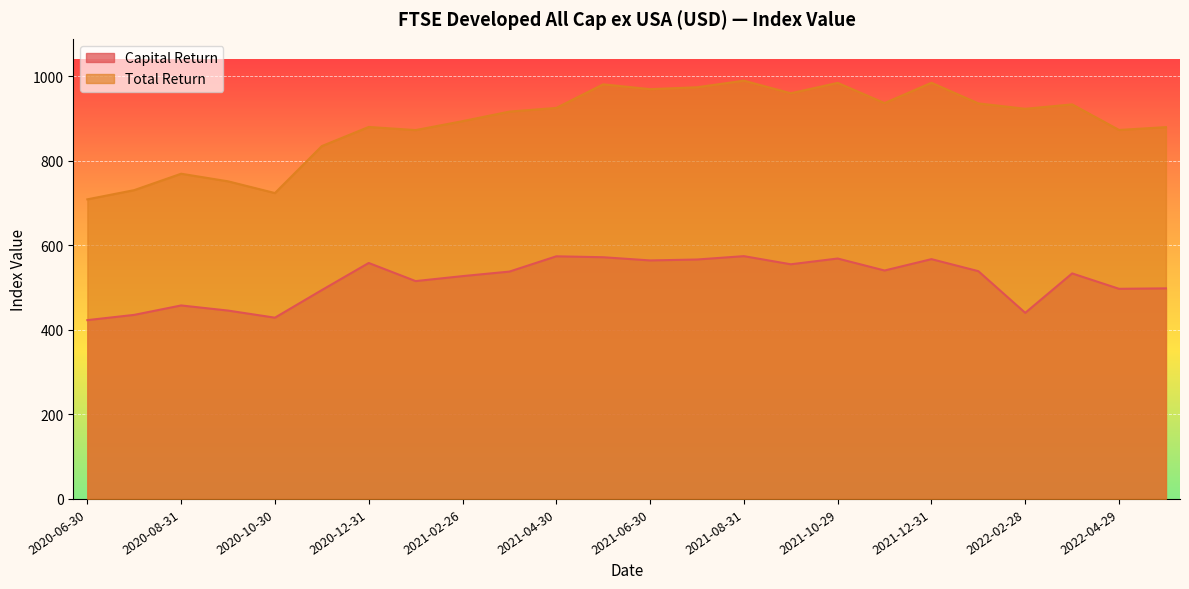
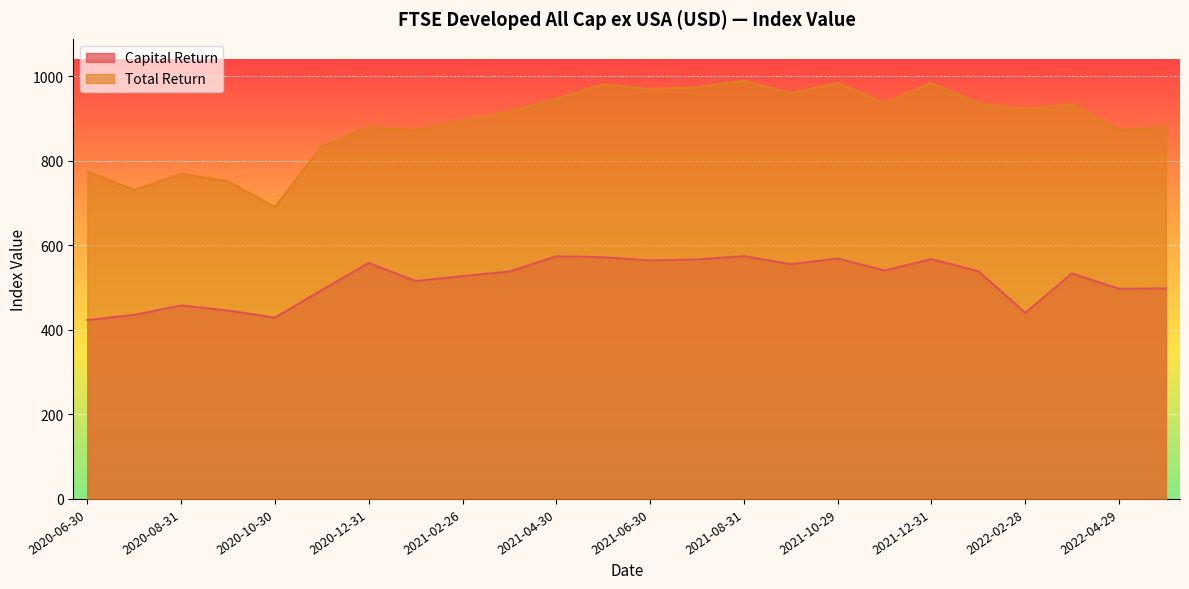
  {
    "Capital Return": {
      "2020-06-30": 420,
      "2020-08-31": 460,
      "2020-10-30": 430,
      "2020-12-31": 560,
      "2021-02-26": 530,
      "2021-04-30": 570,
      "2021-06-30": 560,
      "2021-08-31": 570,
      "2021-10-29": 570,
      "2021-12-31": 570,
      "2022-02-28": 440,
      "2022-04-29": 500
    },
    "Total Return": {
-     "2020-06-30": 710,
+     "2020-06-30": 770,
      "2020-08-31": 770,
-     "2020-10-30": 720,
+     "2020-10-30": 690,
      "2020-12-31": 880,
      "2021-02-26": 890,
-     "2021-04-30": 930,
+     "2021-04-30": 950,
      "2021-06-30": 970,
      "2021-08-31": 990,
      "2021-10-29": 980,
      "2021-12-31": 980,
      "2022-02-28": 920,
      "2022-04-29": 870
    }
  }
